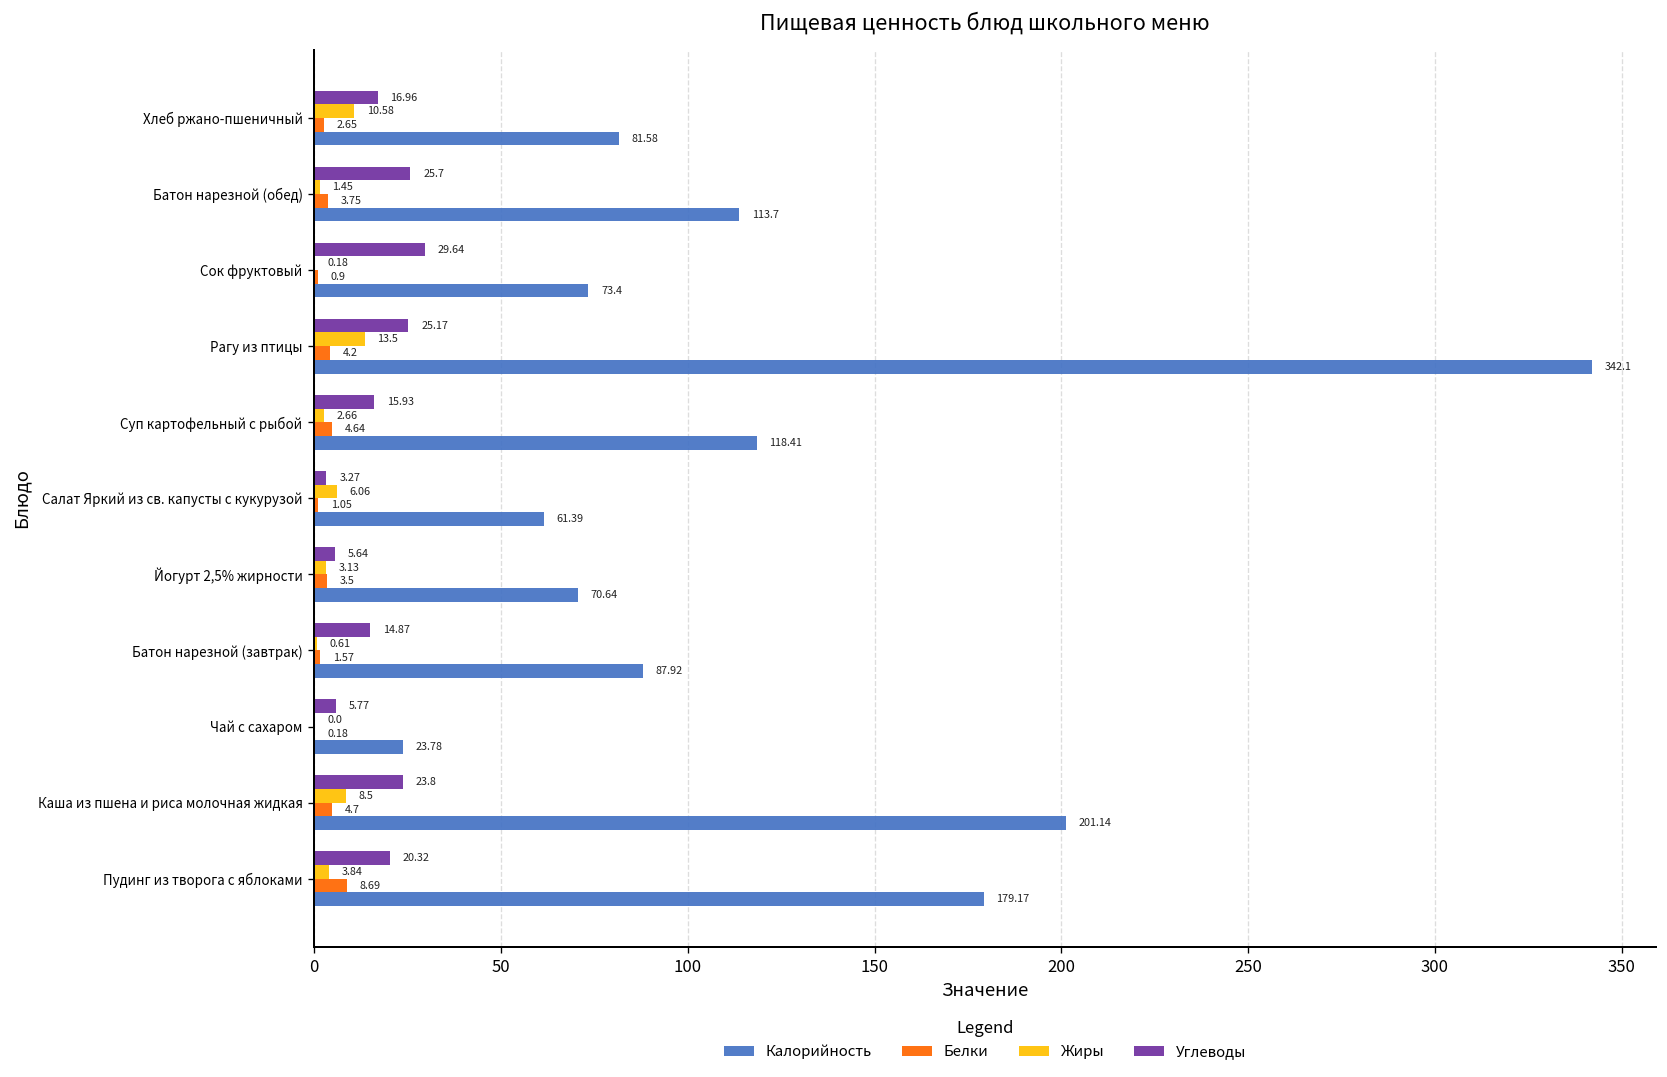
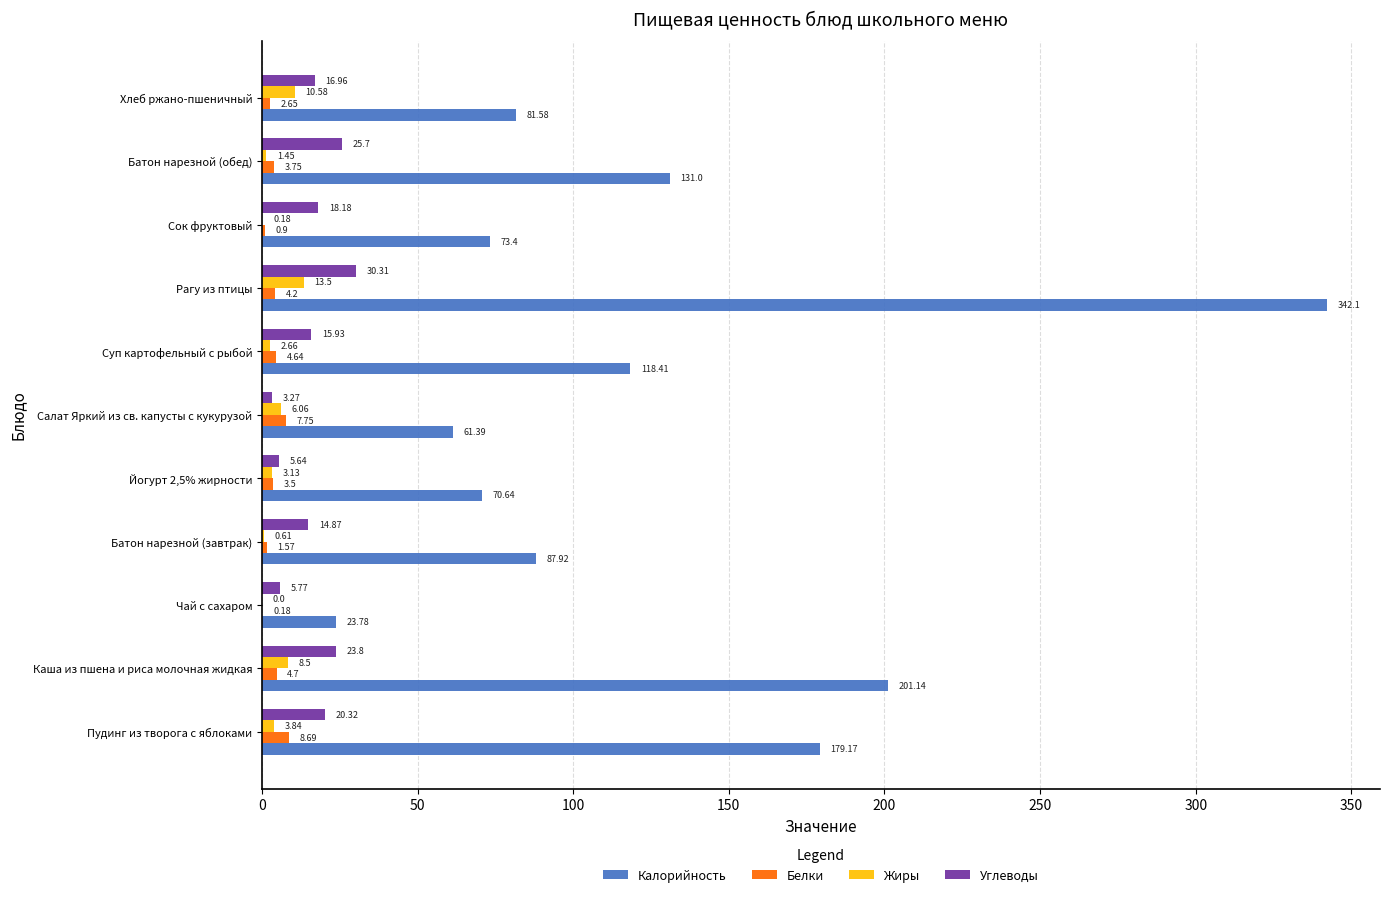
  {
    "Калорийность": {
      "Хлеб ржано-пшеничный": 81.58,
-     "Батон нарезной (обед)": 113.7,
+     "Батон нарезной (обед)": 131.0,
      "Сок фруктовый": 73.4,
      "Рагу из птицы": 342.1,
      "Суп картофельный с рыбой": 118.41,
      "Салат Яркий из св. капусты с кукурузой": 61.39,
      "Йогурт 2,5% жирности": 70.64,
      "Батон нарезной (завтрак)": 87.92,
      "Чай с сахаром": 23.78,
      "Каша из пшена и риса молочная жидкая": 201.14,
      "Пудинг из творога с яблоками": 179.17
    },
    "Белки": {
      "Хлеб ржано-пшеничный": 2.65,
      "Батон нарезной (обед)": 3.75,
      "Сок фруктовый": 0.9,
      "Рагу из птицы": 4.2,
      "Суп картофельный с рыбой": 4.64,
-     "Салат Яркий из св. капусты с кукурузой": 1.05,
+     "Салат Яркий из св. капусты с кукурузой": 7.75,
      "Йогурт 2,5% жирности": 3.5,
      "Батон нарезной (завтрак)": 1.57,
      "Чай с сахаром": 0.18,
      "Каша из пшена и риса молочная жидкая": 4.7,
      "Пудинг из творога с яблоками": 8.69
    },
    "Жиры": {
      "Хлеб ржано-пшеничный": 10.58,
      "Батон нарезной (обед)": 1.45,
      "Сок фруктовый": 0.18,
      "Рагу из птицы": 13.5,
      "Суп картофельный с рыбой": 2.66,
      "Салат Яркий из св. капусты с кукурузой": 6.06,
      "Йогурт 2,5% жирности": 3.13,
      "Батон нарезной (завтрак)": 0.61,
      "Чай с сахаром": 0.0,
      "Каша из пшена и риса молочная жидкая": 8.5,
      "Пудинг из творога с яблоками": 3.84
    },
    "Углеводы": {
      "Хлеб ржано-пшеничный": 16.96,
      "Батон нарезной (обед)": 25.7,
-     "Сок фруктовый": 29.64,
-     "Рагу из птицы": 25.17,
+     "Сок фруктовый": 18.18,
+     "Рагу из птицы": 30.31,
      "Суп картофельный с рыбой": 15.93,
      "Салат Яркий из св. капусты с кукурузой": 3.27,
      "Йогурт 2,5% жирности": 5.64,
      "Батон нарезной (завтрак)": 14.87,
      "Чай с сахаром": 5.77,
      "Каша из пшена и риса молочная жидкая": 23.8,
      "Пудинг из творога с яблоками": 20.32
    }
  }
